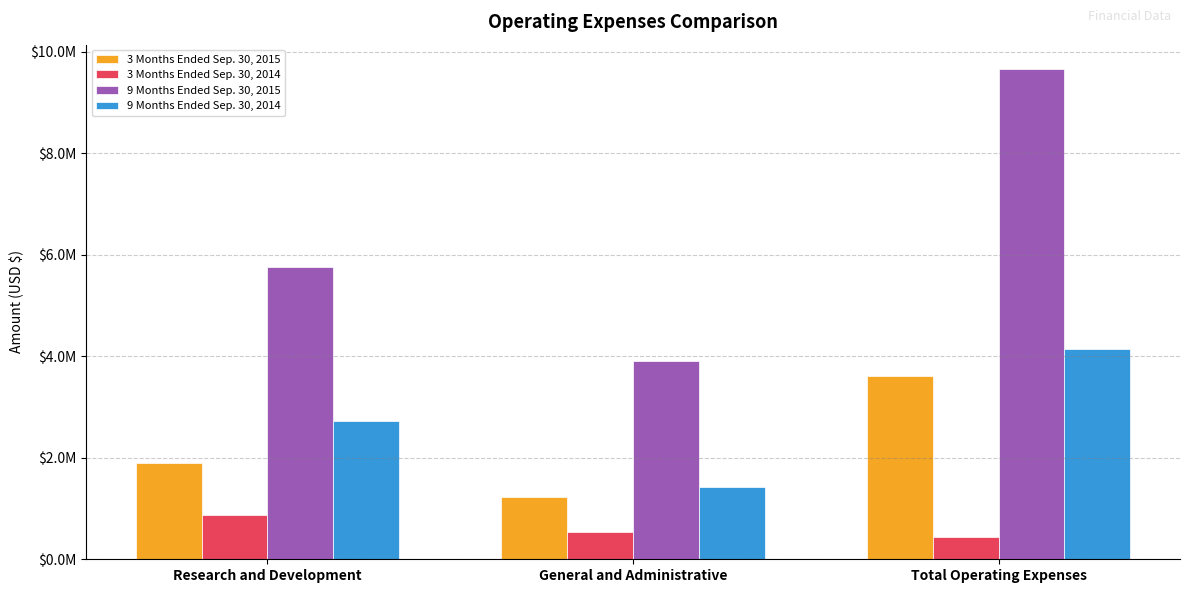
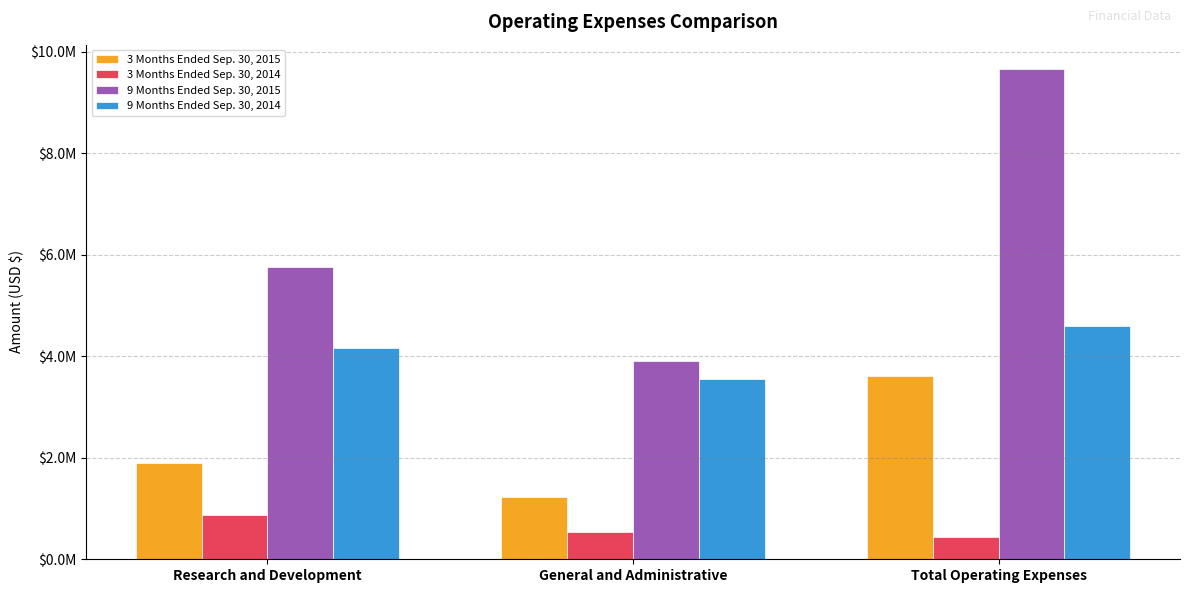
  {
    "3 Months Ended Sep. 30, 2015": {
      "Research and Development": "$1900000",
      "General and Administrative": "$1200000",
      "Total Operating Expenses": "$3600000"
    },
    "3 Months Ended Sep. 30, 2014": {
      "Research and Development": "$900000",
      "General and Administrative": "$500000",
      "Total Operating Expenses": "$400000"
    },
    "9 Months Ended Sep. 30, 2015": {
      "Research and Development": "$5800000",
      "General and Administrative": "$3900000",
      "Total Operating Expenses": "$9700000"
    },
    "9 Months Ended Sep. 30, 2014": {
-     "Research and Development": "$2700000",
-     "General and Administrative": "$1400000",
-     "Total Operating Expenses": "$4100000"
+     "Research and Development": "$4200000",
+     "General and Administrative": "$3600000",
+     "Total Operating Expenses": "$4600000"
    }
  }
